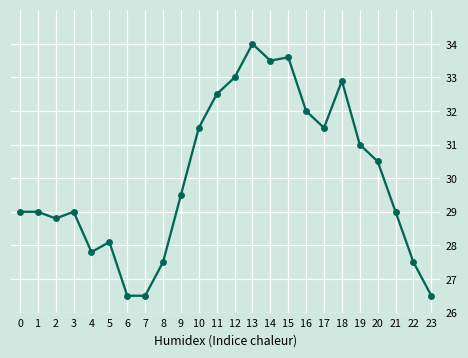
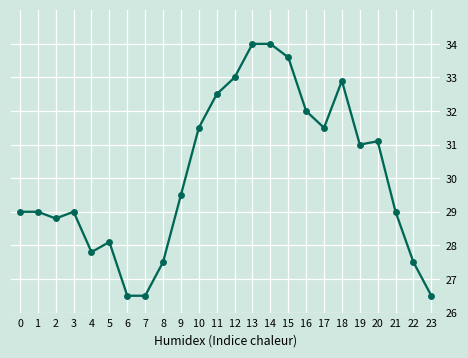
  {
    "0": 29.0,
    "1": 29.0,
    "2": 28.8,
    "3": 29.0,
    "4": 27.8,
    "5": 28.1,
    "6": 26.5,
    "7": 26.5,
    "8": 27.5,
    "9": 29.5,
    "10": 31.5,
    "11": 32.5,
    "12": 33.0,
    "13": 34.0,
-   "14": 33.5,
+   "14": 34.0,
    "15": 33.6,
    "16": 32.0,
    "17": 31.5,
    "18": 32.9,
    "19": 31.0,
-   "20": 30.5,
+   "20": 31.1,
    "21": 29.0,
    "22": 27.5,
    "23": 26.5
  }
